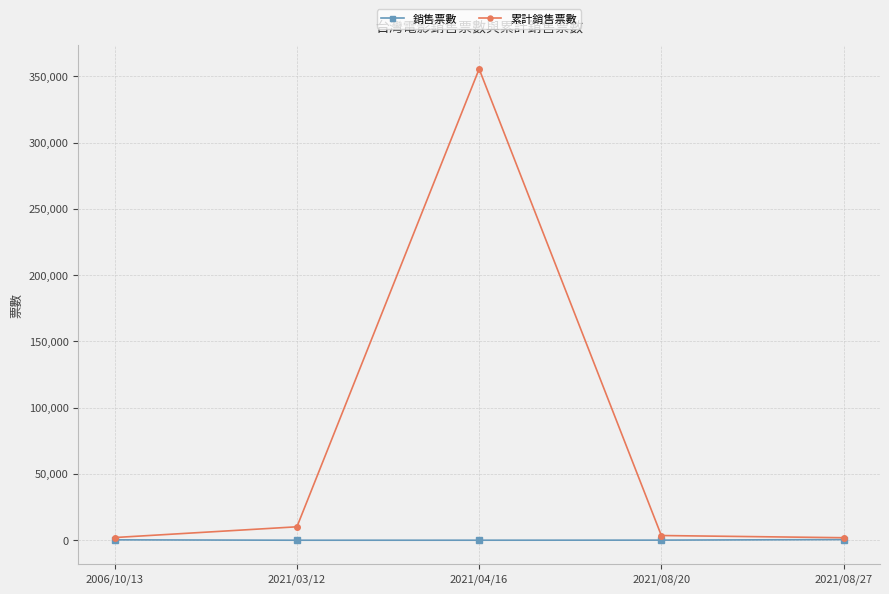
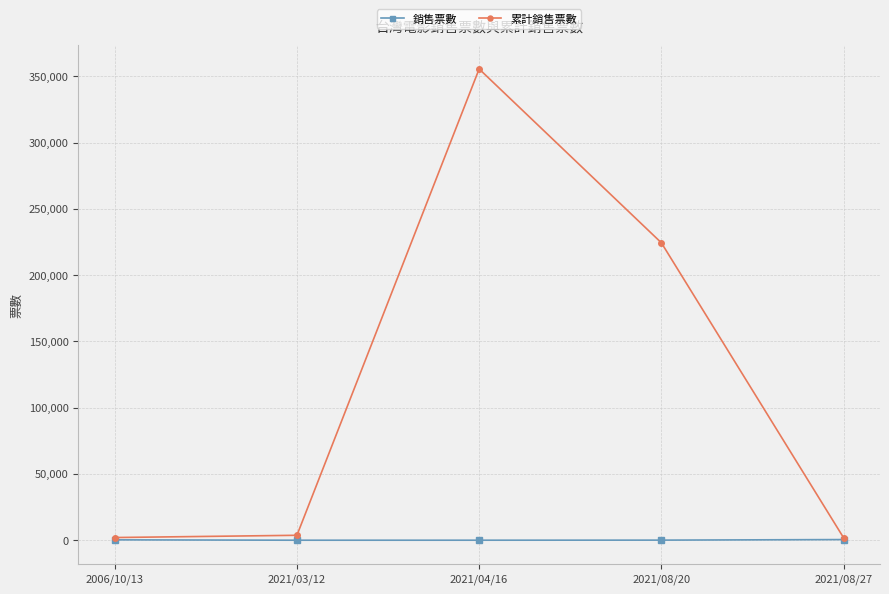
  {
    "銷售票數": {
      "2021/03/12": "0",
      "2021/04/16": "0",
      "2021/08/20": "0"
    },
    "累計銷售票數": {
-     "2021/03/12": "10,000",
+     "2021/03/12": "4,000",
      "2021/04/16": "356,000",
-     "2021/08/20": "4,000"
+     "2021/08/20": "224,000"
    }
  }
